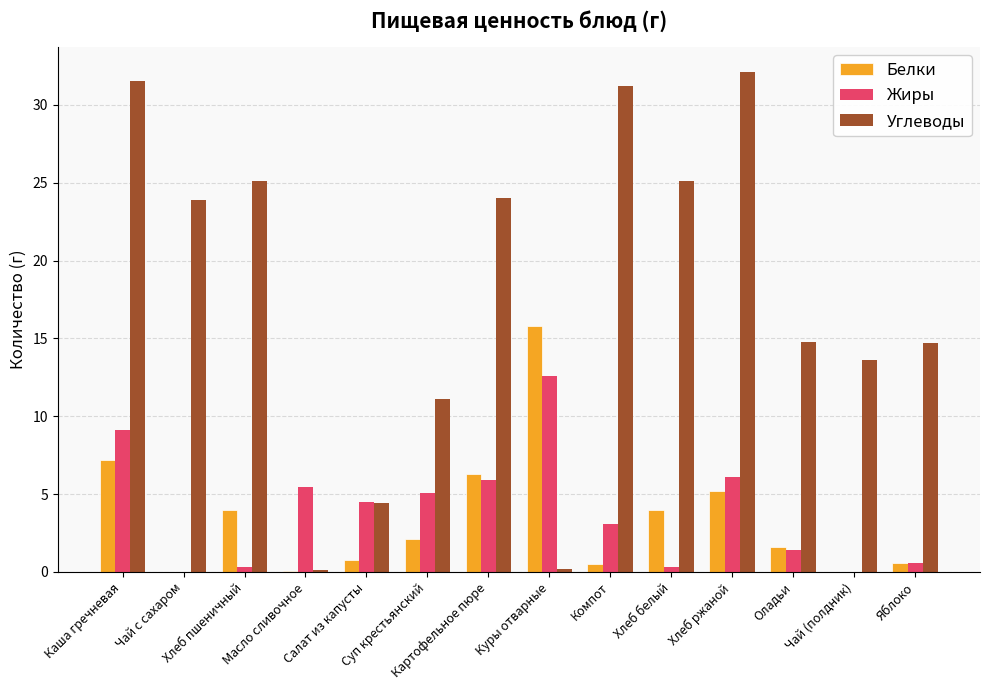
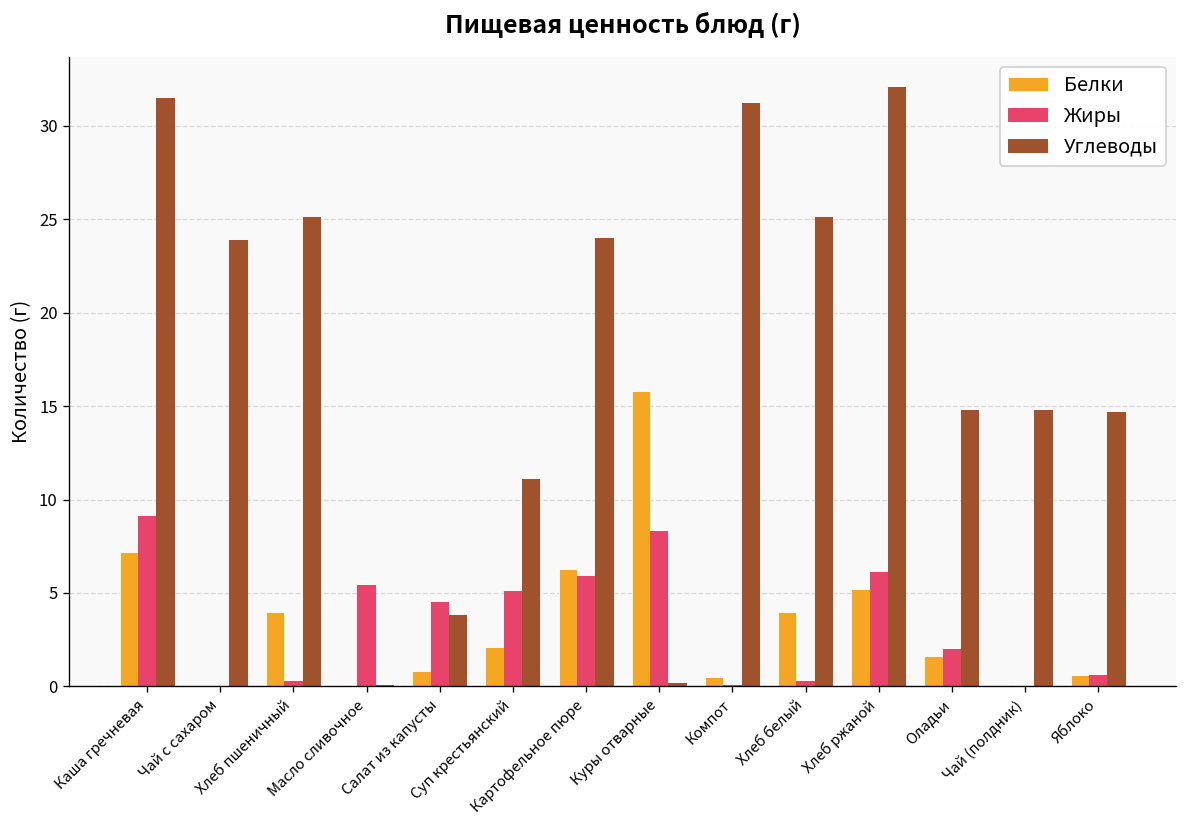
  {
    "Белки": {
      "Каша гречневая": 7.2,
      "Чай с сахаром": 0.0,
      "Хлеб пшеничный": 4.0,
      "Салат из капусты": 0.8,
      "Суп крестьянский": 2.1,
      "Картофельное пюре": 6.3,
      "Куры отварные": 15.8,
      "Компот": 0.5,
      "Хлеб белый": 4.0,
      "Хлеб ржаной": 5.2,
      "Оладьи": 1.6,
      "Чай (полдник)": 0.0,
      "Яблоко": 0.6
    },
    "Жиры": {
      "Каша гречневая": 9.1,
      "Чай с сахаром": 0.0,
      "Хлеб пшеничный": 0.3,
      "Масло сливочное": 5.4,
      "Салат из капусты": 4.5,
      "Суп крестьянский": 5.1,
      "Картофельное пюре": 5.9,
-     "Куры отварные": 12.6,
-     "Компот": 3.1,
+     "Куры отварные": 8.3,
+     "Компот": 0.1,
      "Хлеб белый": 0.3,
      "Хлеб ржаной": 6.1,
-     "Оладьи": 1.4,
+     "Оладьи": 2.0,
      "Чай (полдник)": 0.0,
      "Яблоко": 0.6
    },
    "Углеводы": {
      "Каша гречневая": 31.5,
      "Чай с сахаром": 23.9,
      "Хлеб пшеничный": 25.1,
-     "Салат из капусты": 4.4,
+     "Салат из капусты": 3.8,
      "Суп крестьянский": 11.1,
      "Картофельное пюре": 24.0,
      "Куры отварные": 0.2,
      "Компот": 31.2,
      "Хлеб белый": 25.1,
      "Хлеб ржаной": 32.1,
      "Оладьи": 14.8,
-     "Чай (полдник)": 13.6,
+     "Чай (полдник)": 14.8,
      "Яблоко": 14.7
    }
  }
